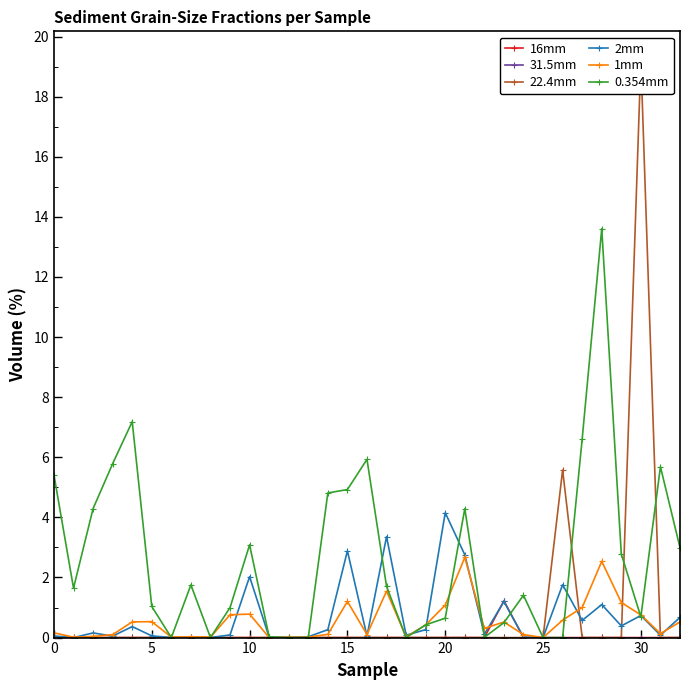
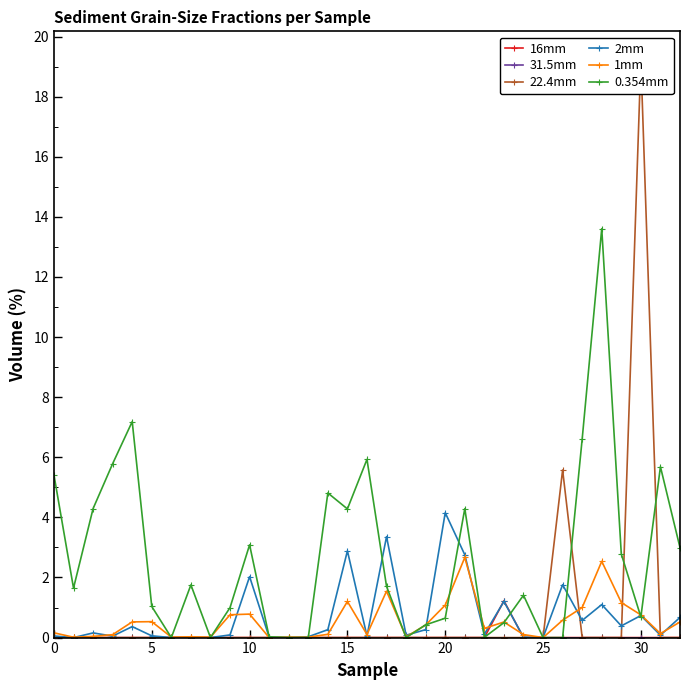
  {
    "2mm": {
      "10": 2.0,
      "15": 2.9,
      "20": 4.2
    },
    "1mm": {
      "0": 0.2,
      "5": 0.5,
      "10": 0.8,
      "15": 1.2,
      "20": 1.1
    },
    "0.354mm": {
      "0": 5.4,
      "5": 1.0,
      "10": 3.1,
-     "15": 4.9,
+     "15": 4.3,
      "20": 0.6
    }
  }
